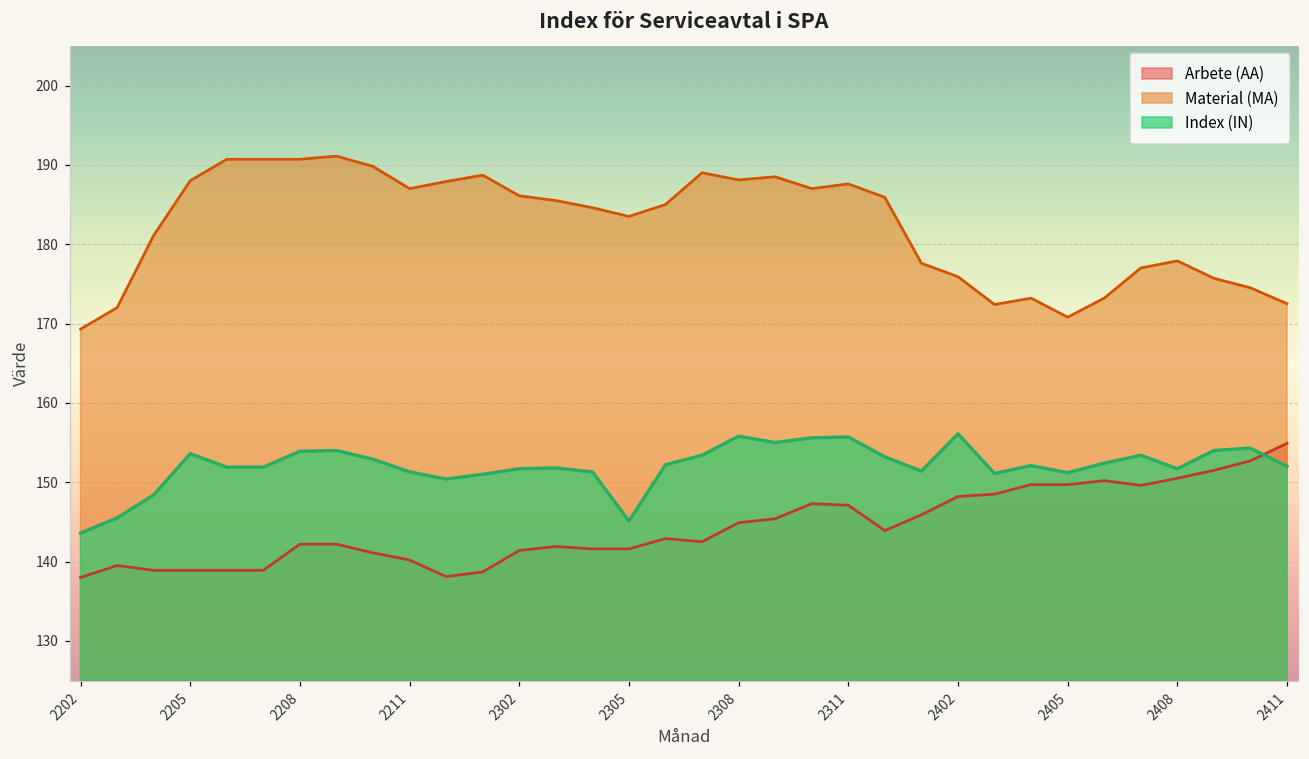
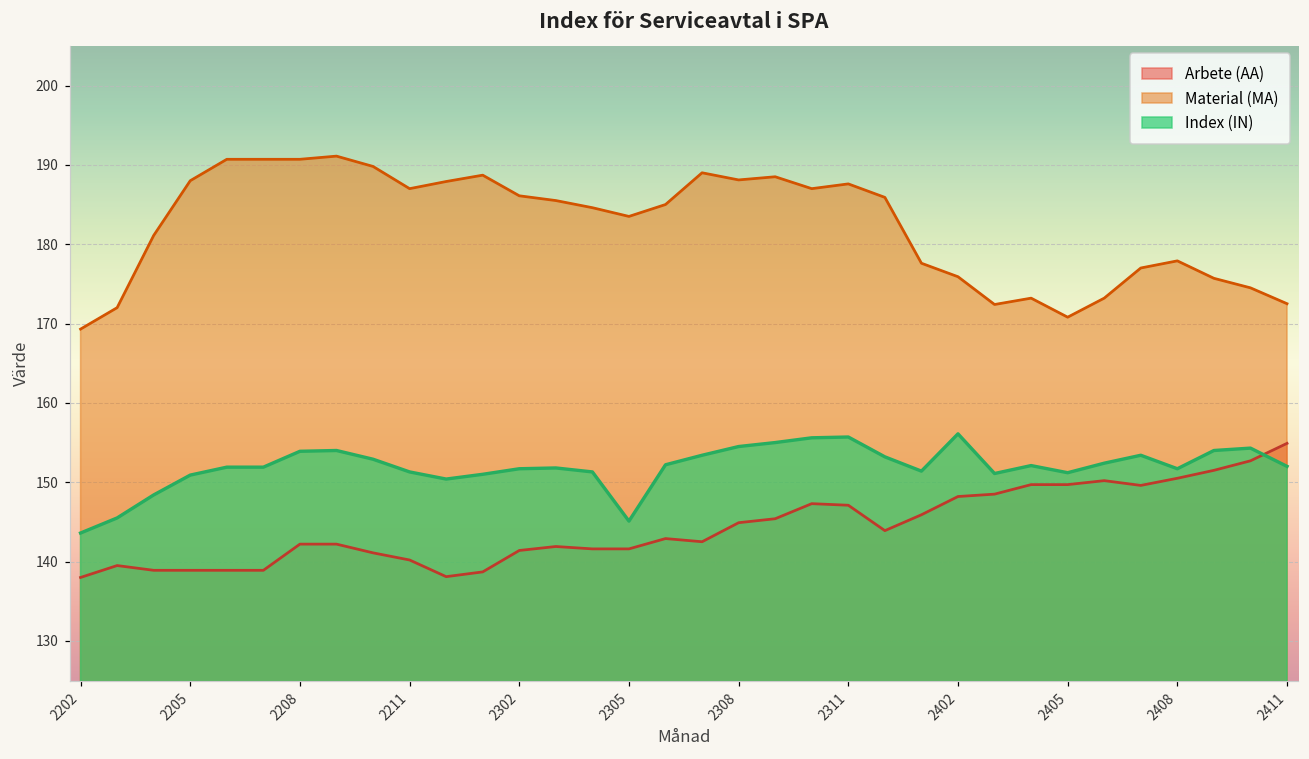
  {
    "Index (IN)": {
      "2202": 144,
-     "2205": 154,
+     "2205": 151,
      "2208": 154,
      "2211": 151,
      "2302": 152,
      "2305": 145,
-     "2308": 156,
+     "2308": 155,
      "2311": 156,
      "2402": 156,
      "2405": 151,
      "2408": 152,
      "2411": 152
    }
  }
